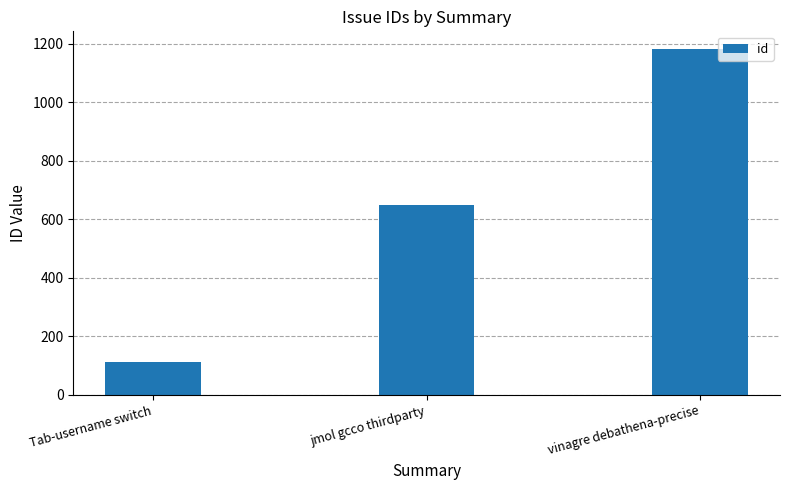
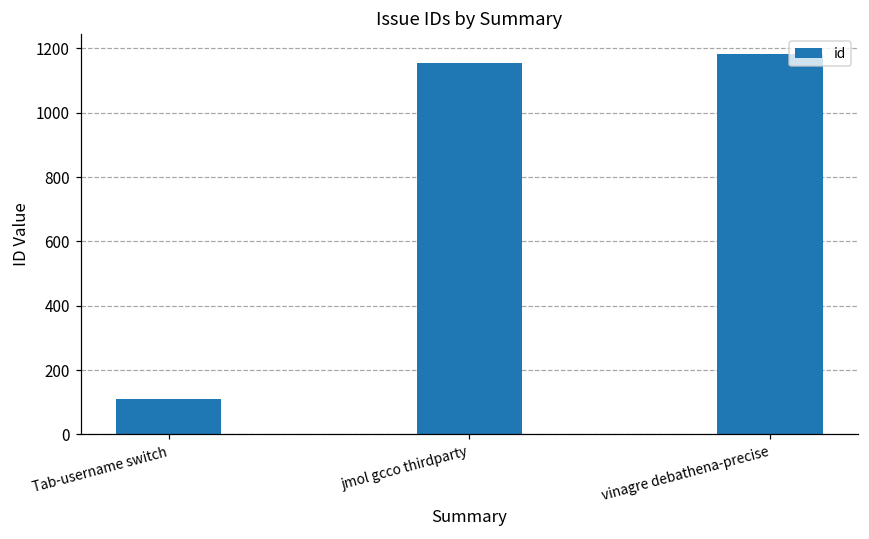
  {
    "Tab-username switch": 110,
-   "jmol gcco thirdparty": 650,
+   "jmol gcco thirdparty": 1160,
    "vinagre debathena-precise": 1180
  }
